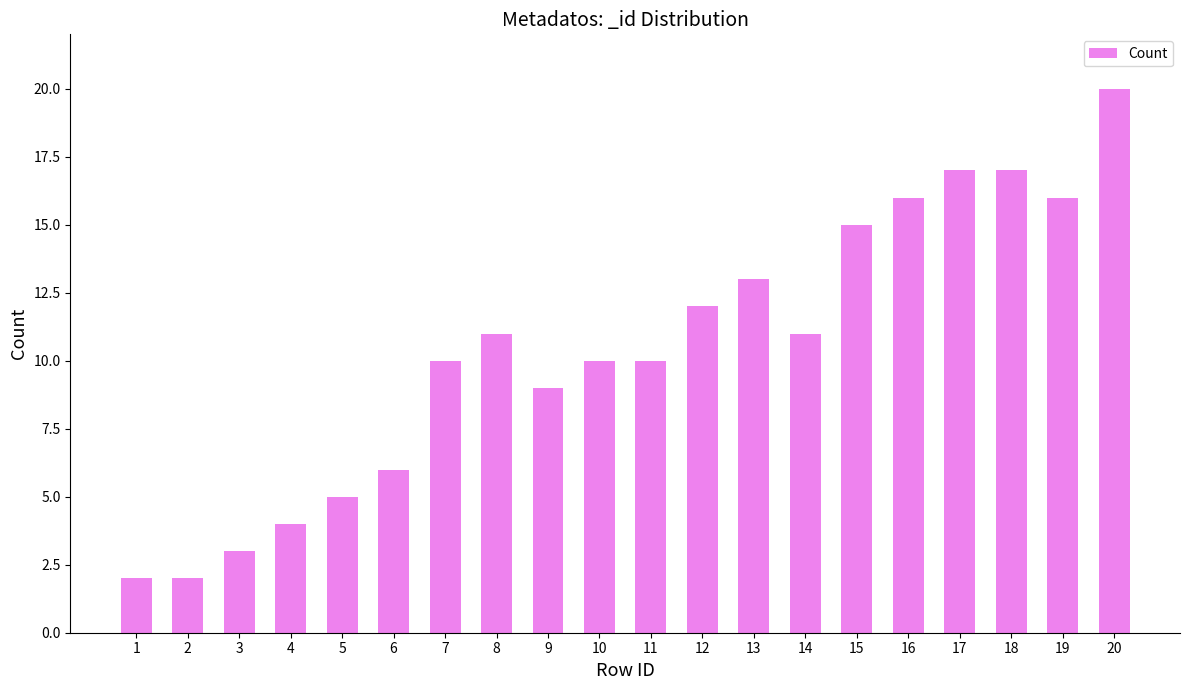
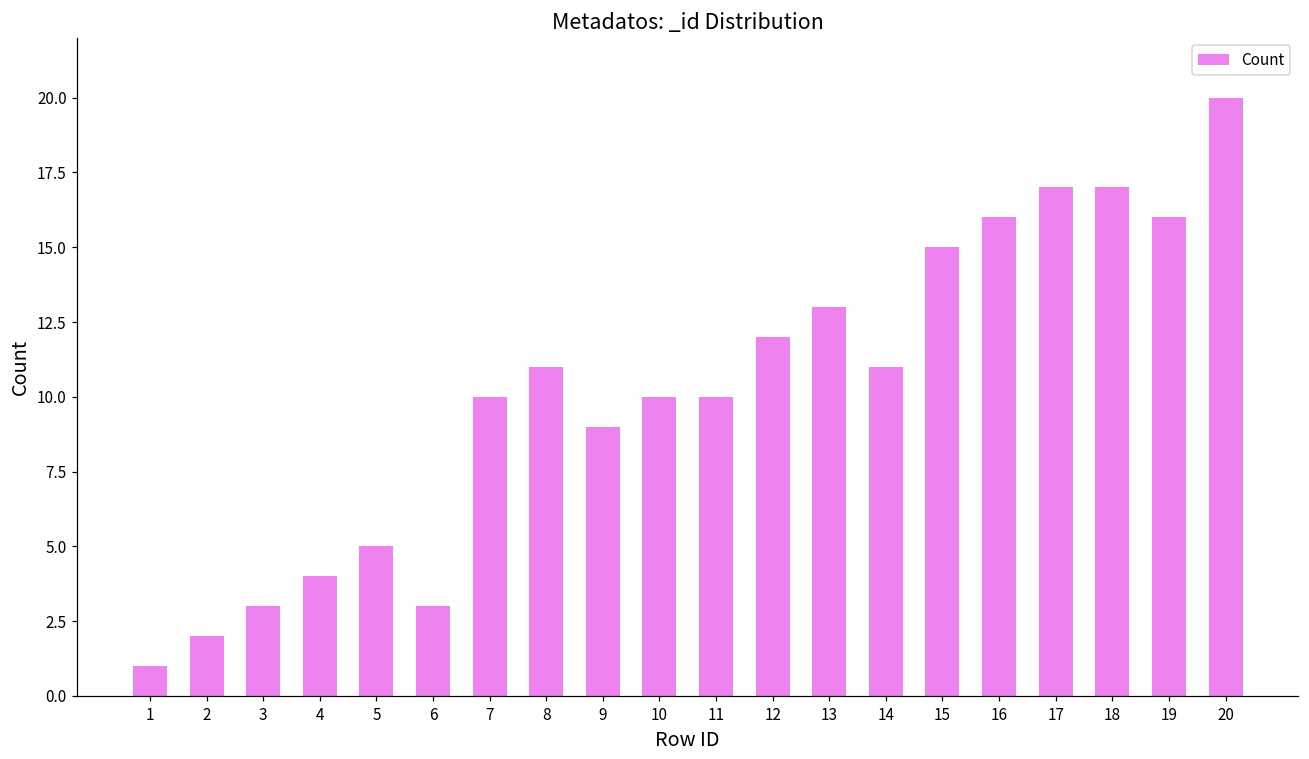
  {
-   "1": 2,
+   "1": 1,
    "2": 2,
    "3": 3,
    "4": 4,
    "5": 5,
-   "6": 6,
+   "6": 3,
    "7": 10,
    "8": 11,
    "9": 9,
    "10": 10,
    "11": 10,
    "12": 12,
    "13": 13,
    "14": 11,
    "15": 15,
    "16": 16,
    "17": 17,
    "18": 17,
    "19": 16,
    "20": 20
  }
